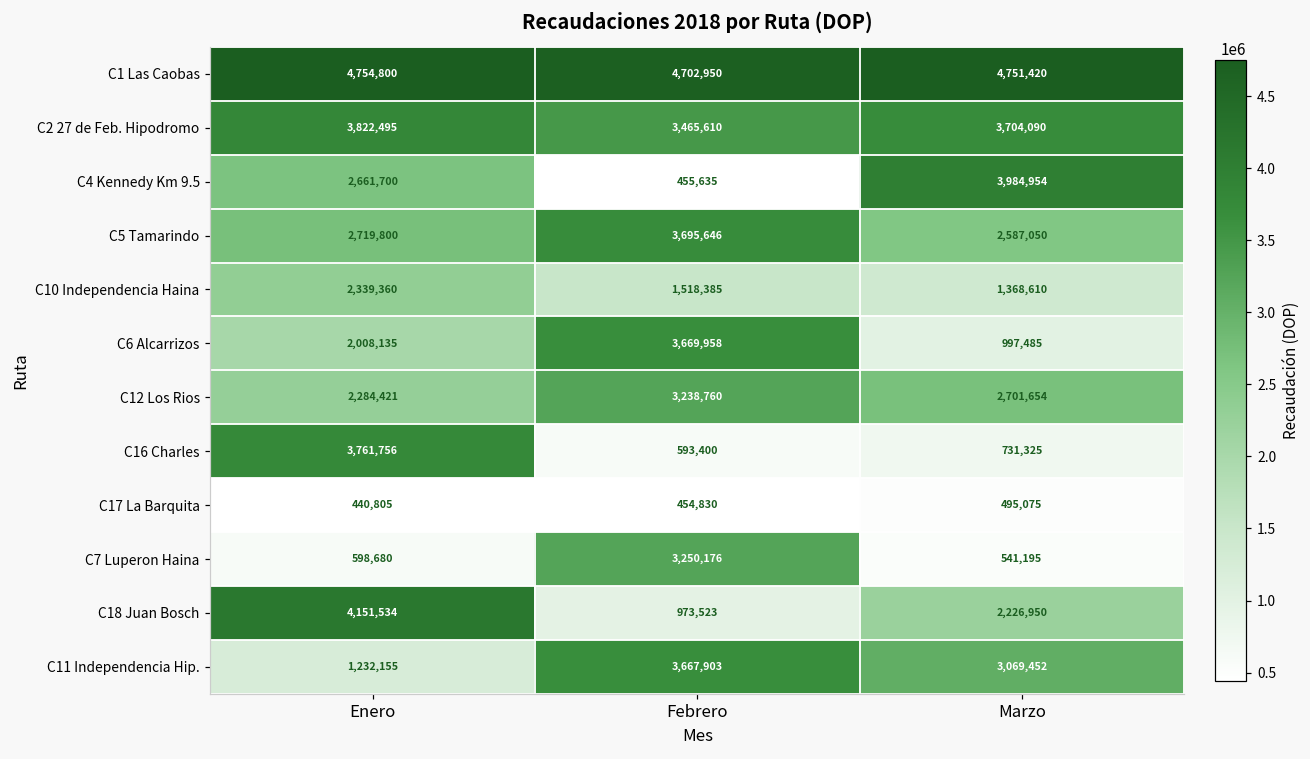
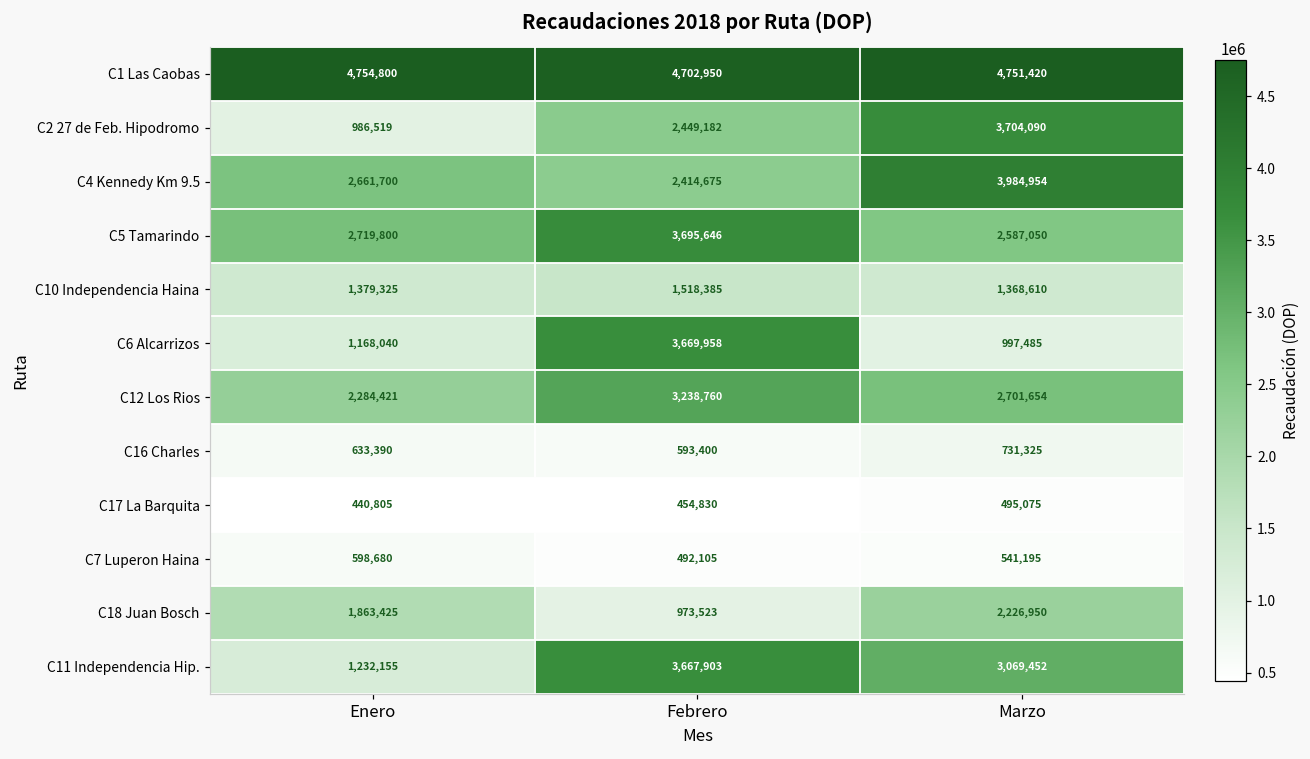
  {
    "C1 Las Caobas": {
      "Enero": "4,754,800",
      "Febrero": "4,702,950",
      "Marzo": "4,751,420"
    },
    "C2 27 de Feb. Hipodromo": {
-     "Enero": "3,822,495",
-     "Febrero": "3,465,610",
+     "Enero": "986,519",
+     "Febrero": "2,449,182",
      "Marzo": "3,704,090"
    },
    "C4 Kennedy Km 9.5": {
      "Enero": "2,661,700",
-     "Febrero": "455,635",
+     "Febrero": "2,414,675",
      "Marzo": "3,984,954"
    },
    "C5 Tamarindo": {
      "Enero": "2,719,800",
      "Febrero": "3,695,646",
      "Marzo": "2,587,050"
    },
    "C10 Independencia Haina": {
-     "Enero": "2,339,360",
+     "Enero": "1,379,325",
      "Febrero": "1,518,385",
      "Marzo": "1,368,610"
    },
    "C6 Alcarrizos": {
-     "Enero": "2,008,135",
+     "Enero": "1,168,040",
      "Febrero": "3,669,958",
      "Marzo": "997,485"
    },
    "C12 Los Rios": {
      "Enero": "2,284,421",
      "Febrero": "3,238,760",
      "Marzo": "2,701,654"
    },
    "C16 Charles": {
-     "Enero": "3,761,756",
+     "Enero": "633,390",
      "Febrero": "593,400",
      "Marzo": "731,325"
    },
    "C17 La Barquita": {
      "Enero": "440,805",
      "Febrero": "454,830",
      "Marzo": "495,075"
    },
    "C7 Luperon Haina": {
      "Enero": "598,680",
-     "Febrero": "3,250,176",
+     "Febrero": "492,105",
      "Marzo": "541,195"
    },
    "C18 Juan Bosch": {
-     "Enero": "4,151,534",
+     "Enero": "1,863,425",
      "Febrero": "973,523",
      "Marzo": "2,226,950"
    },
    "C11 Independencia Hip.": {
      "Enero": "1,232,155",
      "Febrero": "3,667,903",
      "Marzo": "3,069,452"
    }
  }
